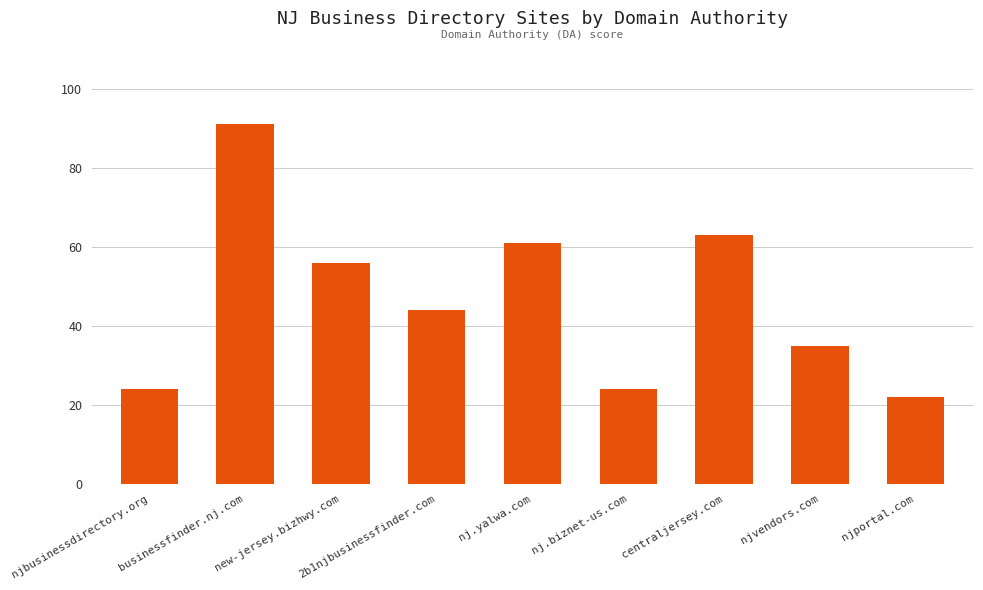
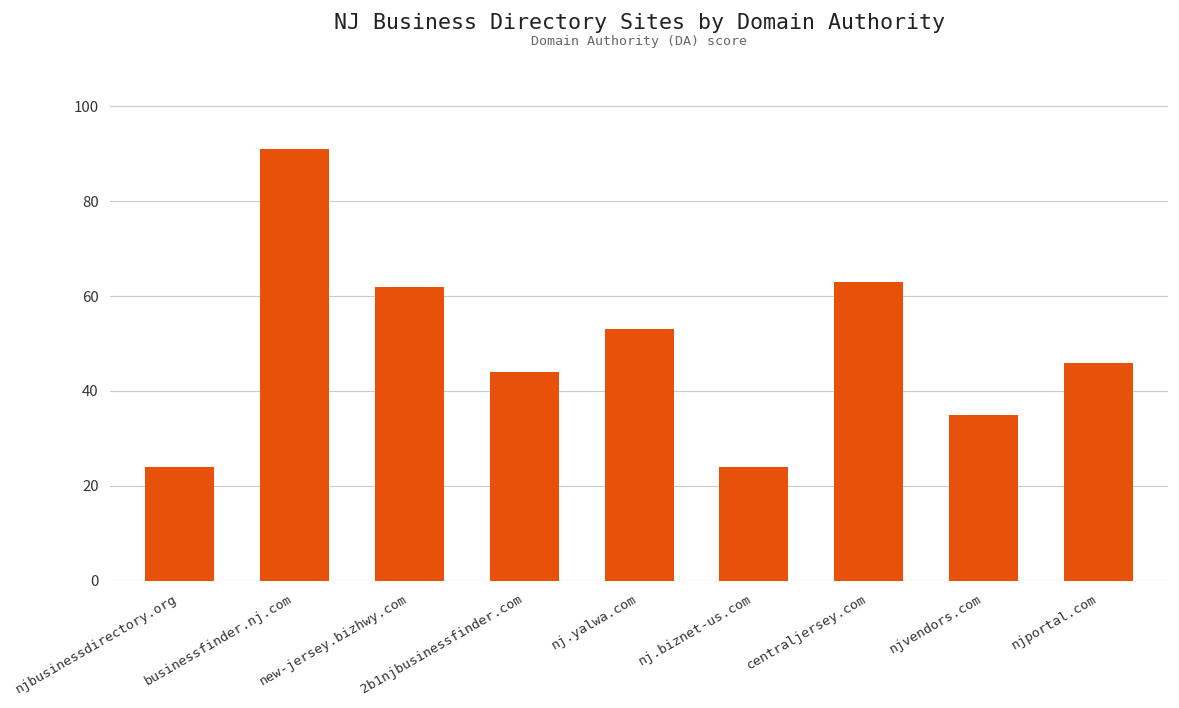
  {
    "njbusinessdirectory.org": 24,
    "businessfinder.nj.com": 91,
-   "new-jersey.bizhwy.com": 56,
+   "new-jersey.bizhwy.com": 62,
    "2b1njbusinessfinder.com": 44,
-   "nj.yalwa.com": 61,
+   "nj.yalwa.com": 53,
    "nj.biznet-us.com": 24,
    "centraljersey.com": 63,
    "njvendors.com": 35,
-   "njportal.com": 22
+   "njportal.com": 46
  }
